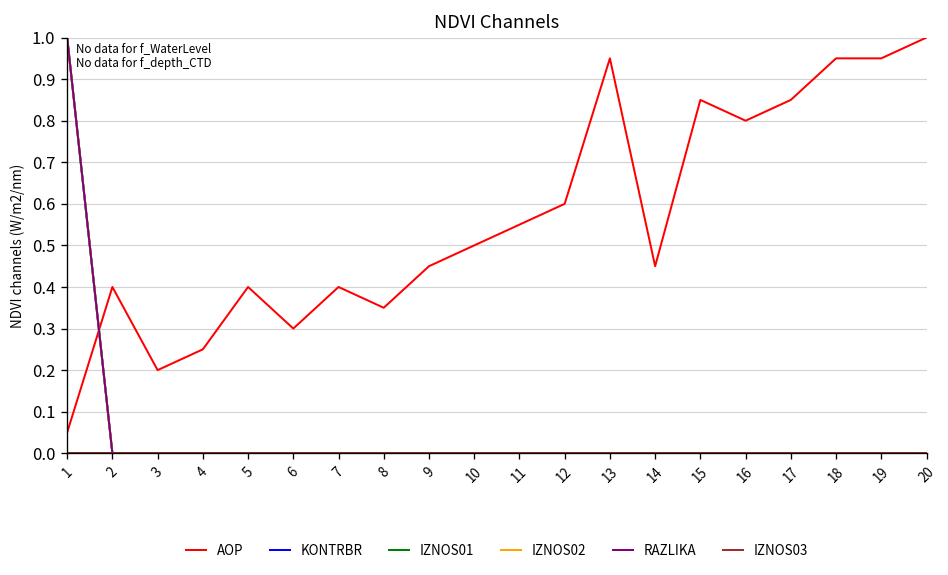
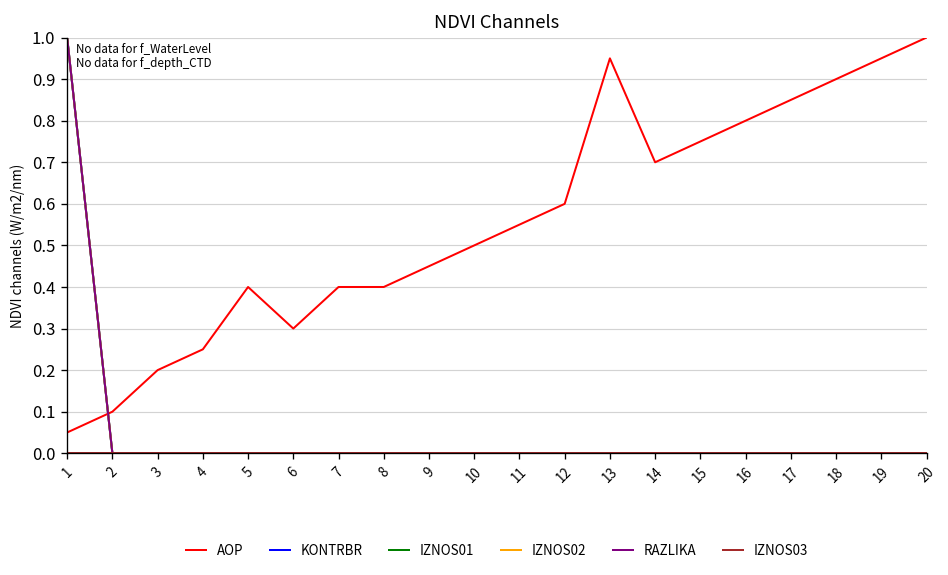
  {
    "AOP": {
      "1": 0.05,
-     "2": 0.40,
+     "2": 0.10,
      "3": 0.20,
      "4": 0.25,
      "5": 0.40,
      "6": 0.30,
      "7": 0.40,
-     "8": 0.35,
+     "8": 0.40,
      "9": 0.45,
      "10": 0.50,
      "11": 0.55,
      "12": 0.60,
      "13": 0.95,
-     "14": 0.45,
-     "15": 0.85,
+     "14": 0.70,
+     "15": 0.75,
      "16": 0.80,
      "17": 0.85,
-     "18": 0.95,
+     "18": 0.90,
      "19": 0.95,
      "20": 1.00
    },
    "RAZLIKA": {
      "1": 1.00
    },
    "IZNOS03": {
      "1": 0.00
    }
  }
